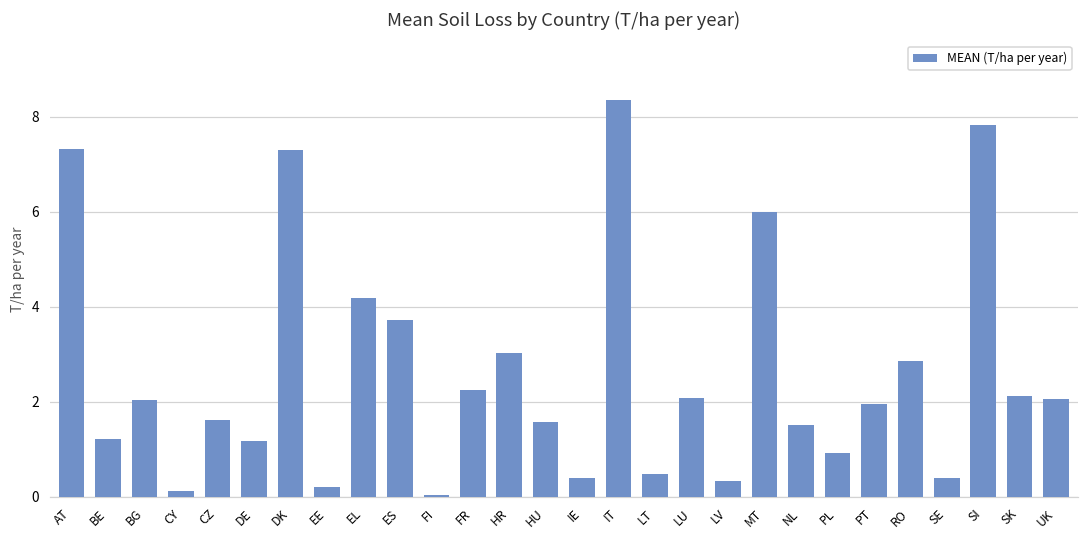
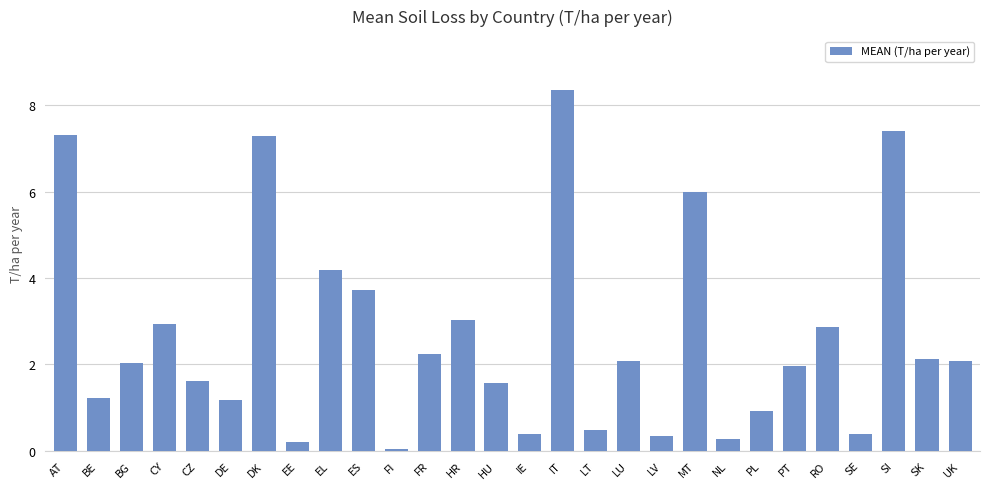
  {
    "AT": 7.3,
    "BE": 1.2,
    "BG": 2.0,
-   "CY": 0.1,
+   "CY": 2.9,
    "CZ": 1.6,
    "DE": 1.2,
    "DK": 7.3,
    "EE": 0.2,
    "EL": 4.2,
    "ES": 3.7,
    "FR": 2.3,
    "HR": 3.0,
    "HU": 1.6,
    "IE": 0.4,
    "IT": 8.4,
    "LT": 0.5,
    "LU": 2.1,
    "LV": 0.3,
    "MT": 6.0,
-   "NL": 1.5,
+   "NL": 0.3,
    "PL": 0.9,
    "PT": 2.0,
    "RO": 2.9,
    "SE": 0.4,
-   "SI": 7.8,
+   "SI": 7.4,
    "SK": 2.1,
    "UK": 2.1
  }
